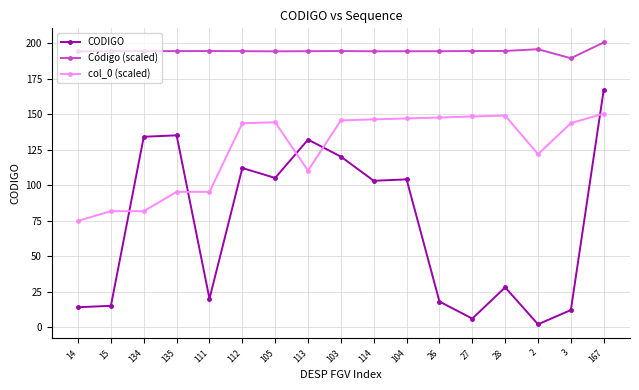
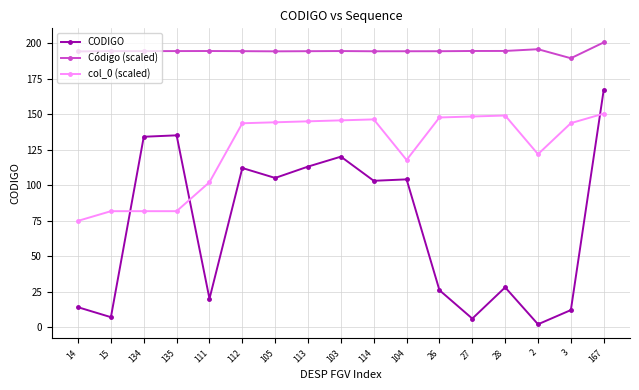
  {
    "CODIGO": {
      "14": 14,
-     "15": 15,
+     "15": 7,
      "134": 134,
      "135": 135,
      "111": 20,
      "112": 112,
      "105": 105,
-     "113": 132,
+     "113": 113,
      "103": 120,
      "114": 103,
      "104": 104,
-     "26": 18,
+     "26": 26,
      "27": 6,
      "28": 28,
      "2": 2,
      "3": 12,
      "167": 167
    },
    "Código (scaled)": {
      "135": 194,
      "111": 194,
      "112": 194,
      "105": 194,
      "113": 194,
      "103": 194,
      "114": 194,
      "104": 194,
      "26": 194,
      "27": 194,
      "28": 194,
      "2": 196,
      "3": 189,
      "167": 200
    },
    "col_0 (scaled)": {
      "14": 75,
      "15": 82,
      "134": 82,
-     "135": 95,
-     "111": 95,
+     "135": 82,
+     "111": 102,
      "112": 143,
      "105": 144,
-     "113": 110,
+     "113": 145,
      "103": 146,
      "114": 146,
-     "104": 147,
+     "104": 118,
      "26": 148,
      "27": 148,
      "28": 149,
      "2": 122,
      "3": 144,
      "167": 150
    }
  }
